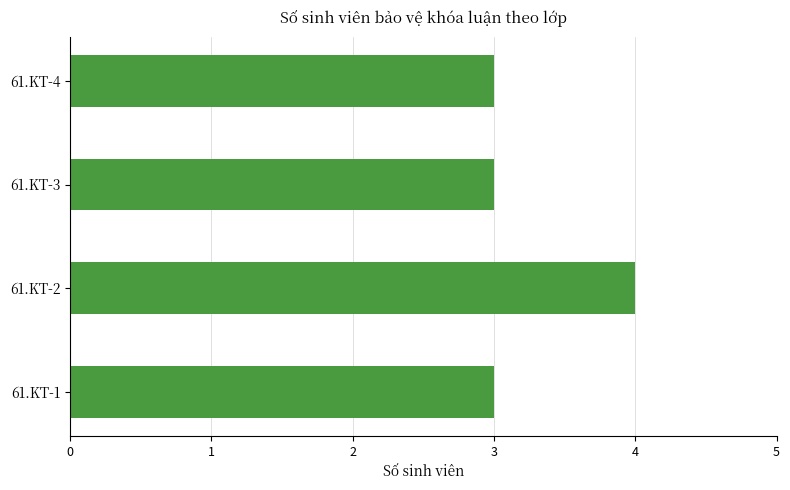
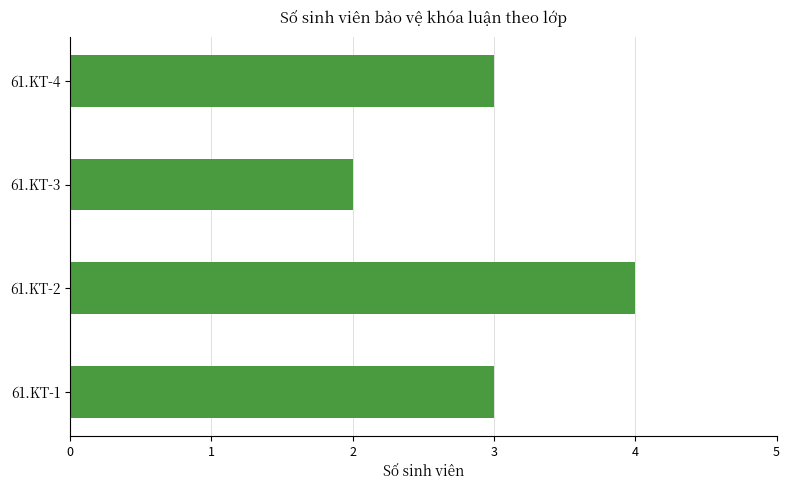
  {
    "61.KT-4": 3,
-   "61.KT-3": 3,
+   "61.KT-3": 2,
    "61.KT-2": 4,
    "61.KT-1": 3
  }
